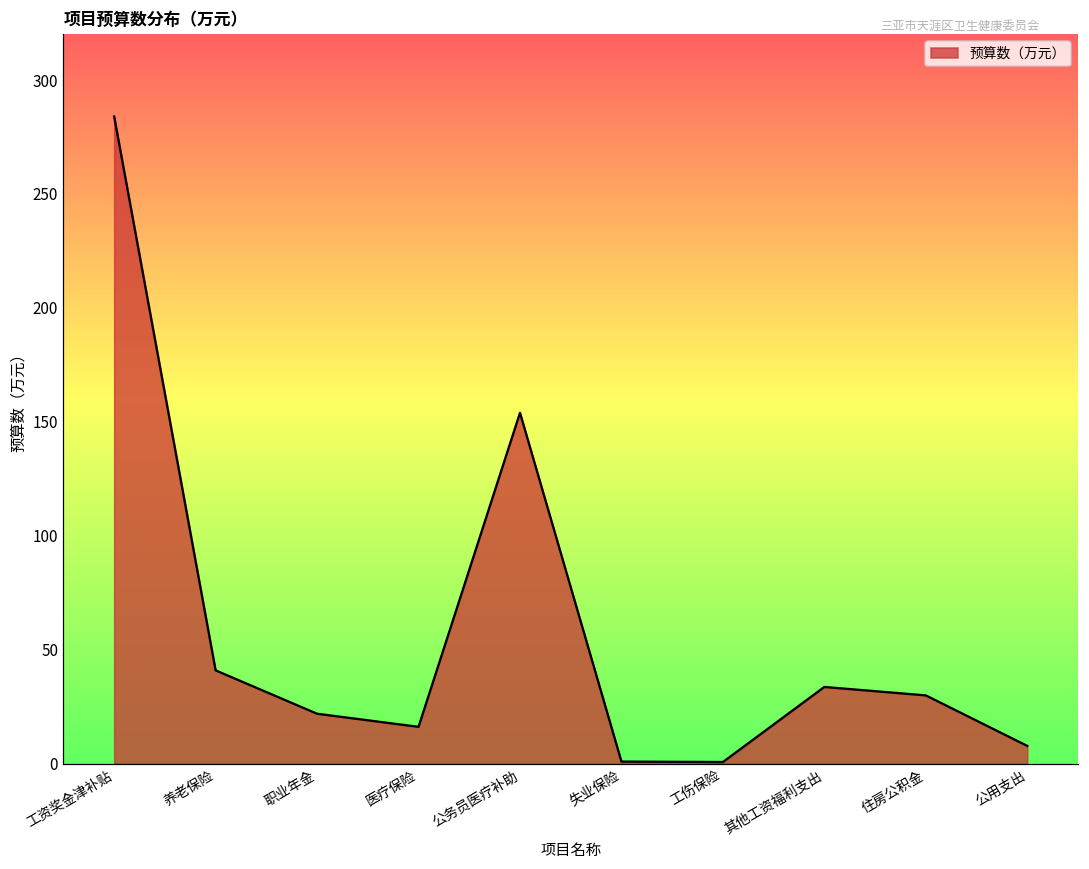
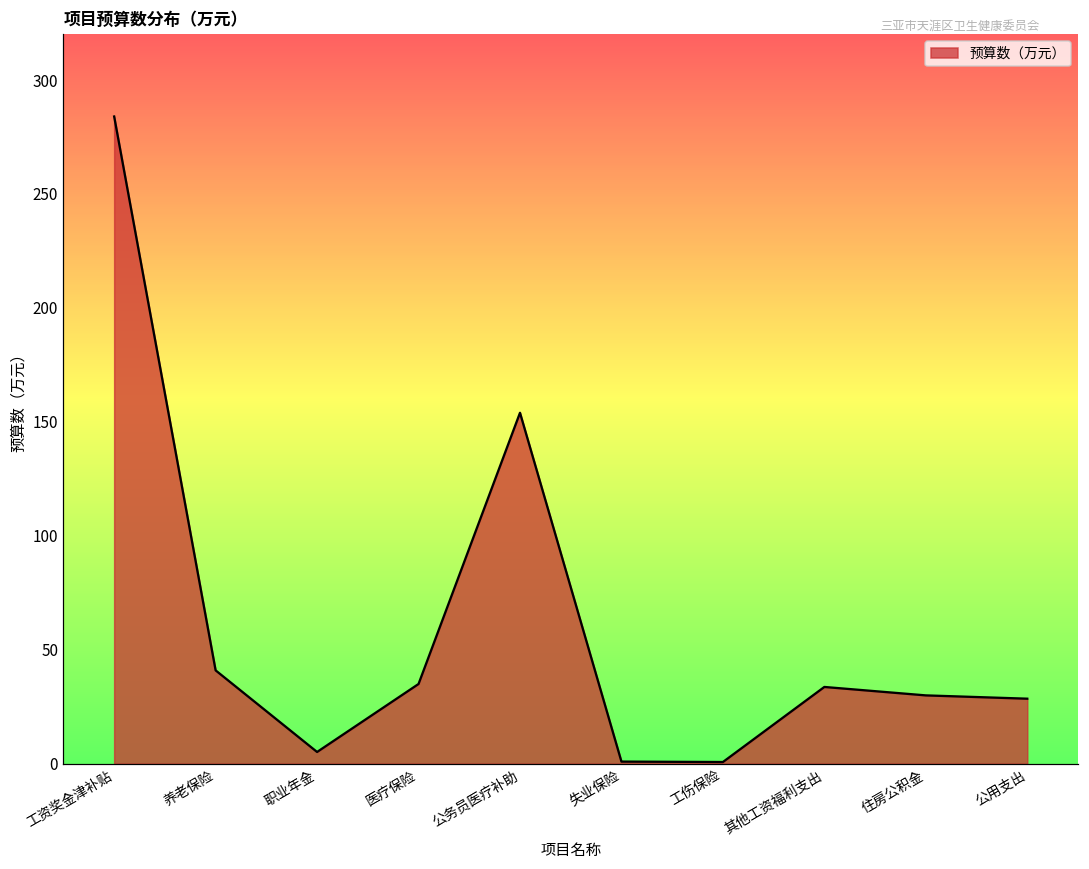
  {
    "工资奖金津补贴": 284,
    "养老保险": 41,
-   "职业年金": 22,
-   "医疗保险": 16,
+   "职业年金": 5,
+   "医疗保险": 35,
    "公务员医疗补助": 154,
    "失业保险": 1,
    "工伤保险": 1,
    "其他工资福利支出": 34,
    "住房公积金": 30,
-   "公用支出": 8
+   "公用支出": 29
  }
